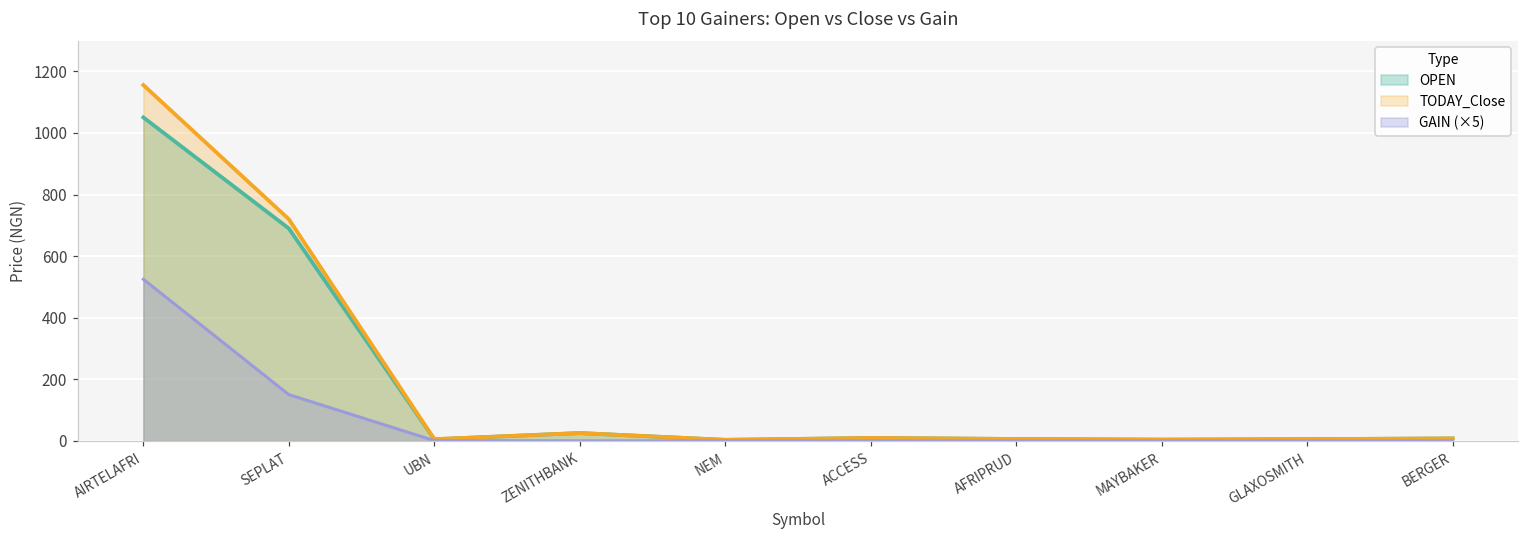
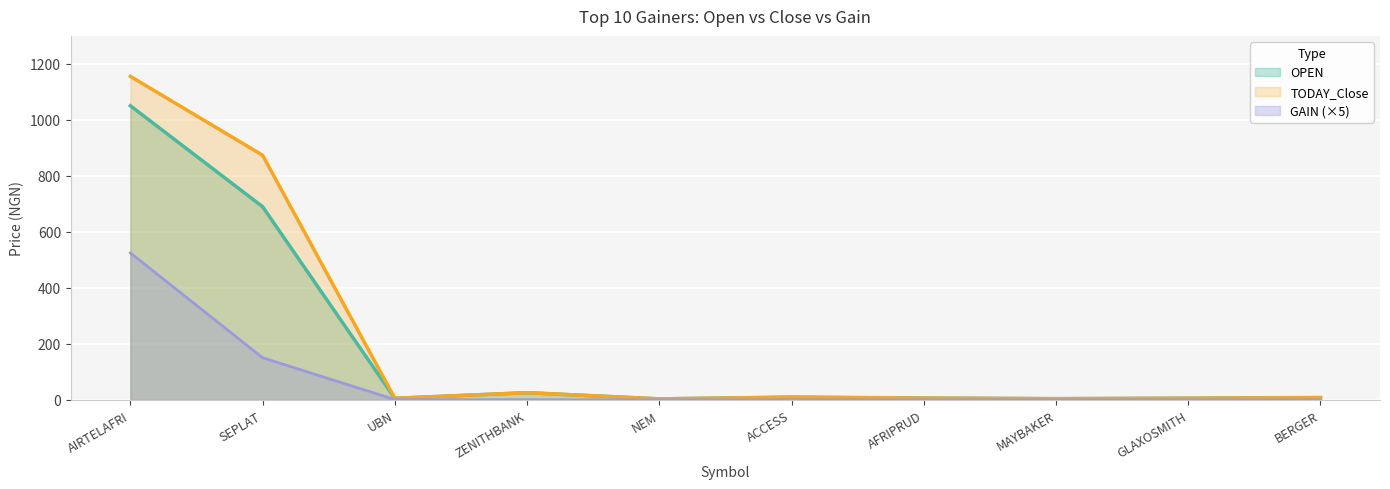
  {
    "TODAY_Close": {
      "AIRTELAFRI": 1160,
-     "SEPLAT": 720
+     "SEPLAT": 870
    }
  }
